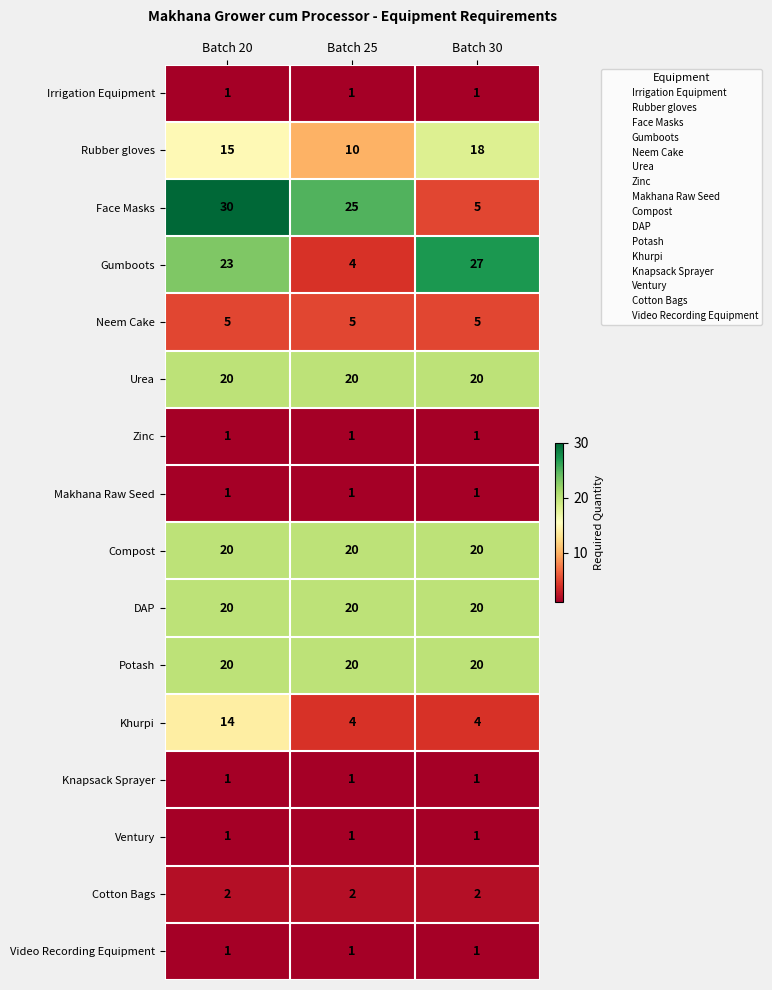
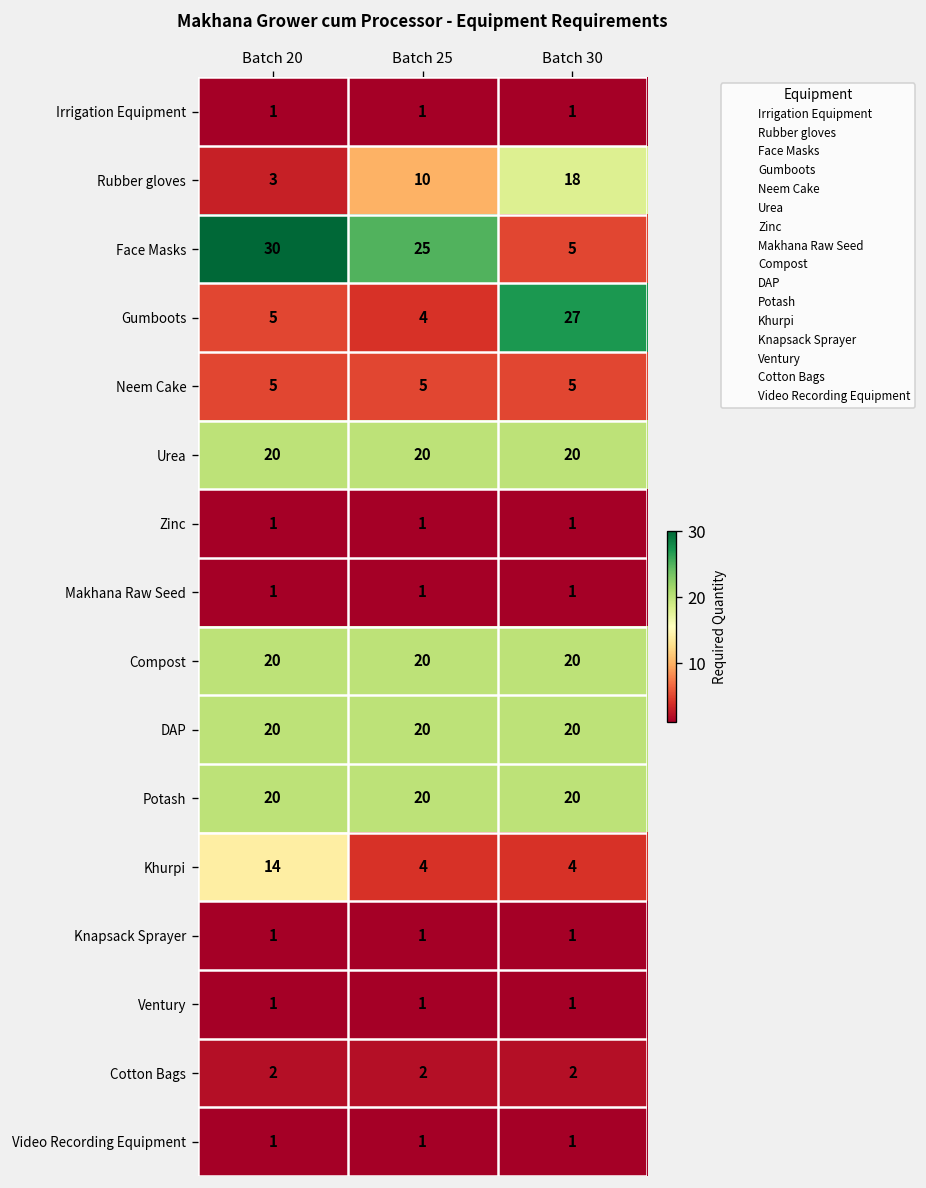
  {
    "Irrigation Equipment": {
      "Batch 20": 1,
      "Batch 25": 1,
      "Batch 30": 1
    },
    "Rubber gloves": {
-     "Batch 20": 15,
+     "Batch 20": 3,
      "Batch 25": 10,
      "Batch 30": 18
    },
    "Face Masks": {
      "Batch 20": 30,
      "Batch 25": 25,
      "Batch 30": 5
    },
    "Gumboots": {
-     "Batch 20": 23,
+     "Batch 20": 5,
      "Batch 25": 4,
      "Batch 30": 27
    },
    "Neem Cake": {
      "Batch 20": 5,
      "Batch 25": 5,
      "Batch 30": 5
    },
    "Urea": {
      "Batch 20": 20,
      "Batch 25": 20,
      "Batch 30": 20
    },
    "Zinc": {
      "Batch 20": 1,
      "Batch 25": 1,
      "Batch 30": 1
    },
    "Makhana Raw Seed": {
      "Batch 20": 1,
      "Batch 25": 1,
      "Batch 30": 1
    },
    "Compost": {
      "Batch 20": 20,
      "Batch 25": 20,
      "Batch 30": 20
    },
    "DAP": {
      "Batch 20": 20,
      "Batch 25": 20,
      "Batch 30": 20
    },
    "Potash": {
      "Batch 20": 20,
      "Batch 25": 20,
      "Batch 30": 20
    },
    "Khurpi": {
      "Batch 20": 14,
      "Batch 25": 4,
      "Batch 30": 4
    },
    "Knapsack Sprayer": {
      "Batch 20": 1,
      "Batch 25": 1,
      "Batch 30": 1
    },
    "Ventury": {
      "Batch 20": 1,
      "Batch 25": 1,
      "Batch 30": 1
    },
    "Cotton Bags": {
      "Batch 20": 2,
      "Batch 25": 2,
      "Batch 30": 2
    },
    "Video Recording Equipment": {
      "Batch 20": 1,
      "Batch 25": 1,
      "Batch 30": 1
    }
  }
